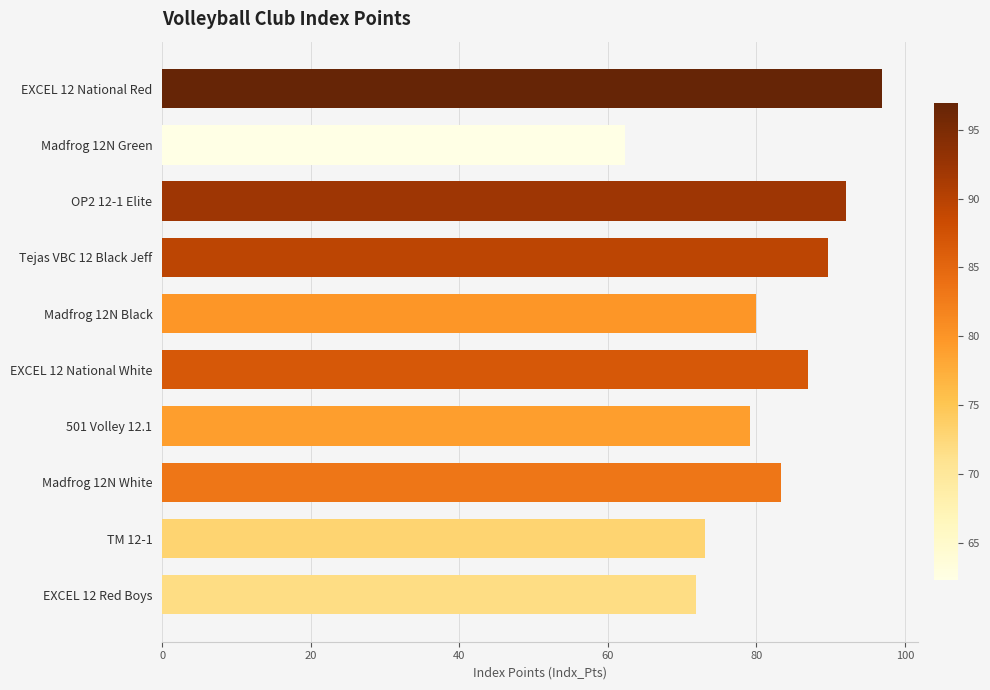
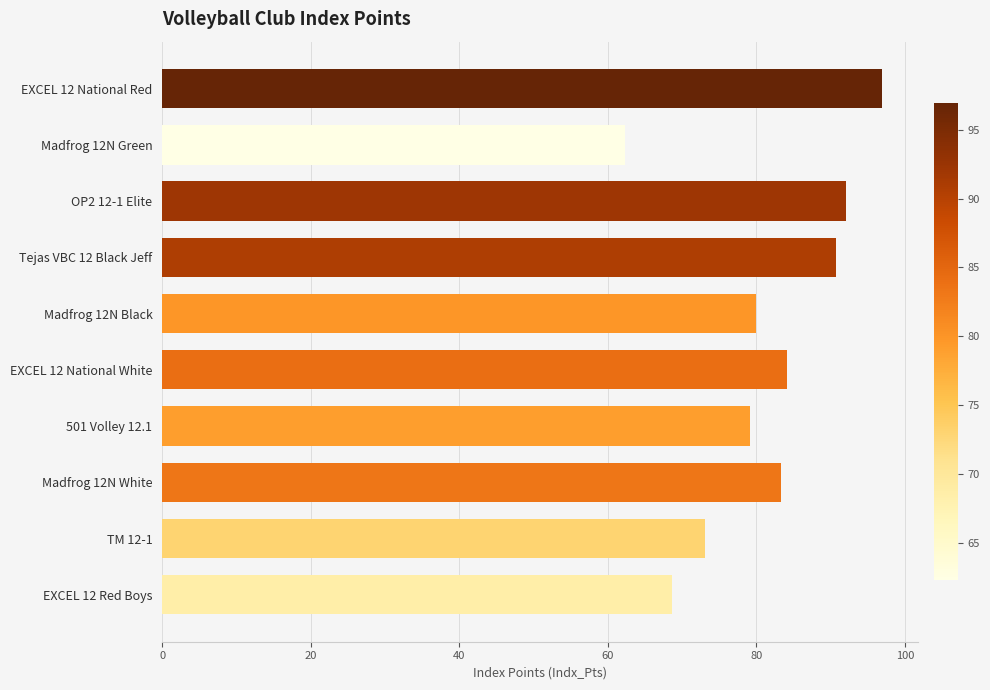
  {
    "EXCEL 12 National Red": 97,
    "Madfrog 12N Green": 62,
    "OP2 12-1 Elite": 92,
-   "Tejas VBC 12 Black Jeff": 90,
+   "Tejas VBC 12 Black Jeff": 91,
    "Madfrog 12N Black": 80,
-   "EXCEL 12 National White": 87,
+   "EXCEL 12 National White": 84,
    "501 Volley 12.1": 79,
    "Madfrog 12N White": 83,
    "TM 12-1": 73,
-   "EXCEL 12 Red Boys": 72
+   "EXCEL 12 Red Boys": 69
  }
